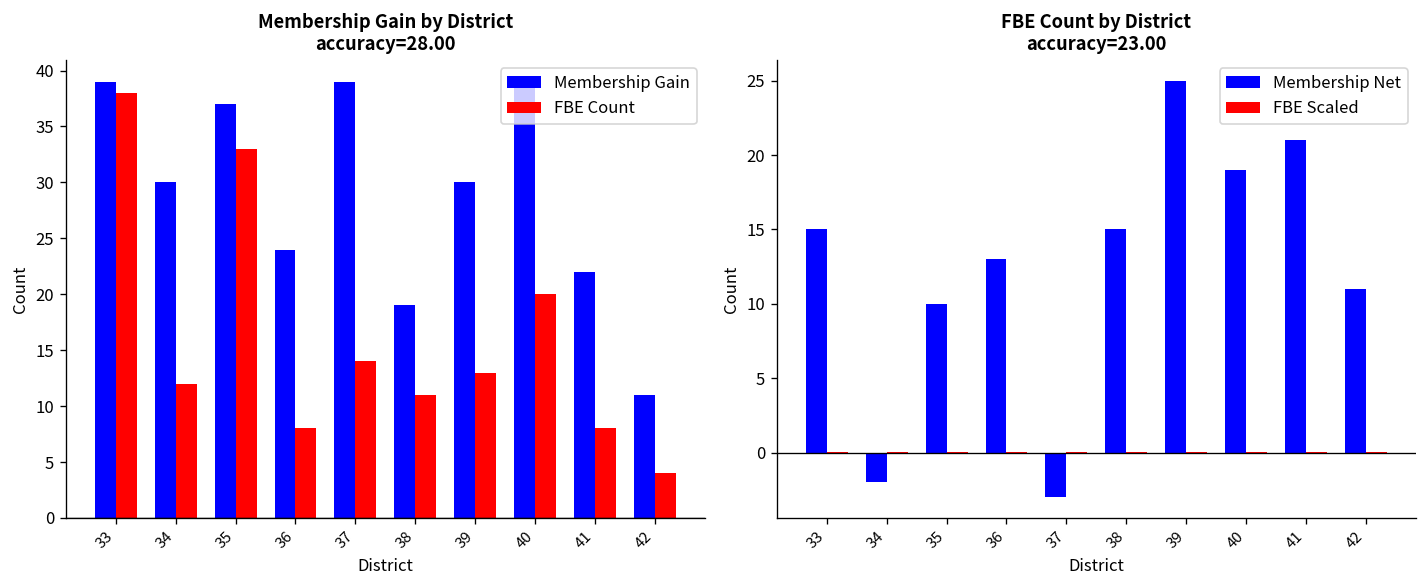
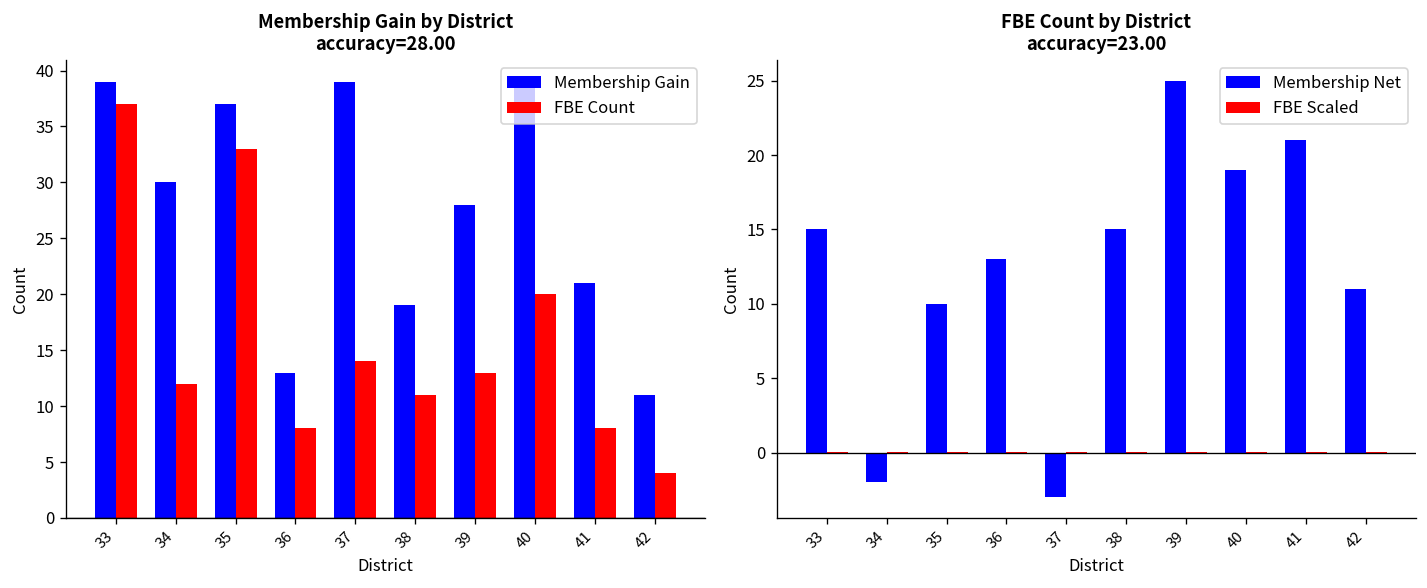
  {
    "Membership Gain by District accuracy=28.00": {
      "Membership Gain": {
        "33": 39,
        "34": 30,
        "35": 37,
-       "36": 24,
+       "36": 13,
        "37": 39,
        "38": 19,
-       "39": 30,
-       "41": 22,
+       "39": 28,
+       "41": 21,
        "42": 11
      },
      "FBE Count": {
-       "33": 38,
+       "33": 37,
        "34": 12,
        "35": 33,
        "36": 8,
        "37": 14,
        "38": 11,
        "39": 13,
        "40": 20,
        "41": 8,
        "42": 4
      }
    },
    "FBE Count by District accuracy=23.00": {
      "Membership Net": {
        "33": 15.0,
        "34": -2.0,
        "35": 10.0,
        "36": 13.0,
        "37": -3.0,
        "38": 15.0,
        "39": 25.0,
        "40": 19.0,
        "41": 21.0,
        "42": 11.0
      }
    }
  }
